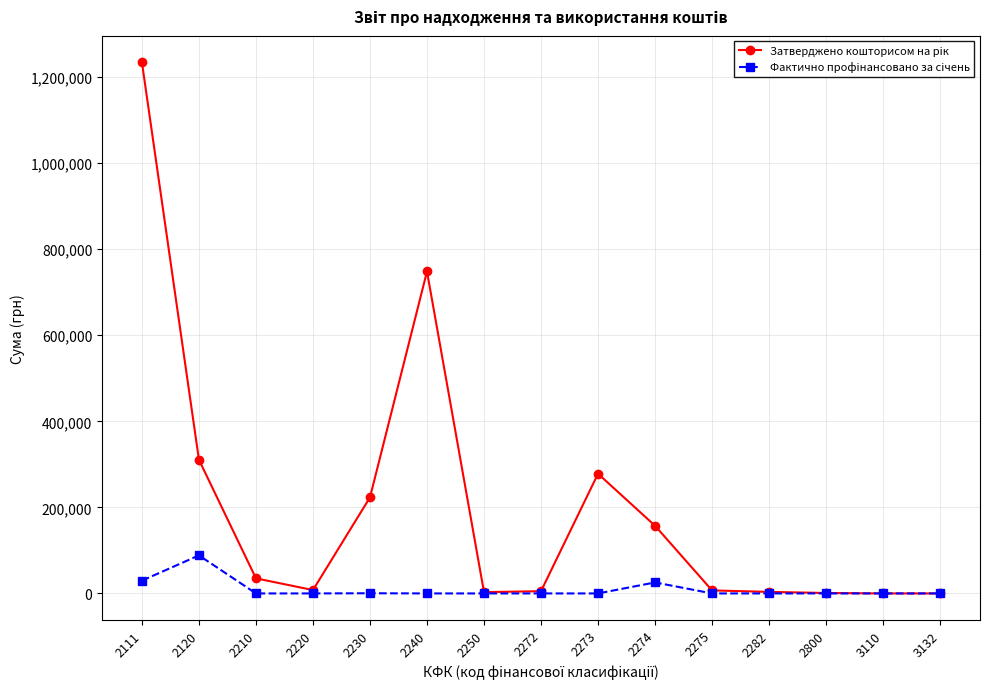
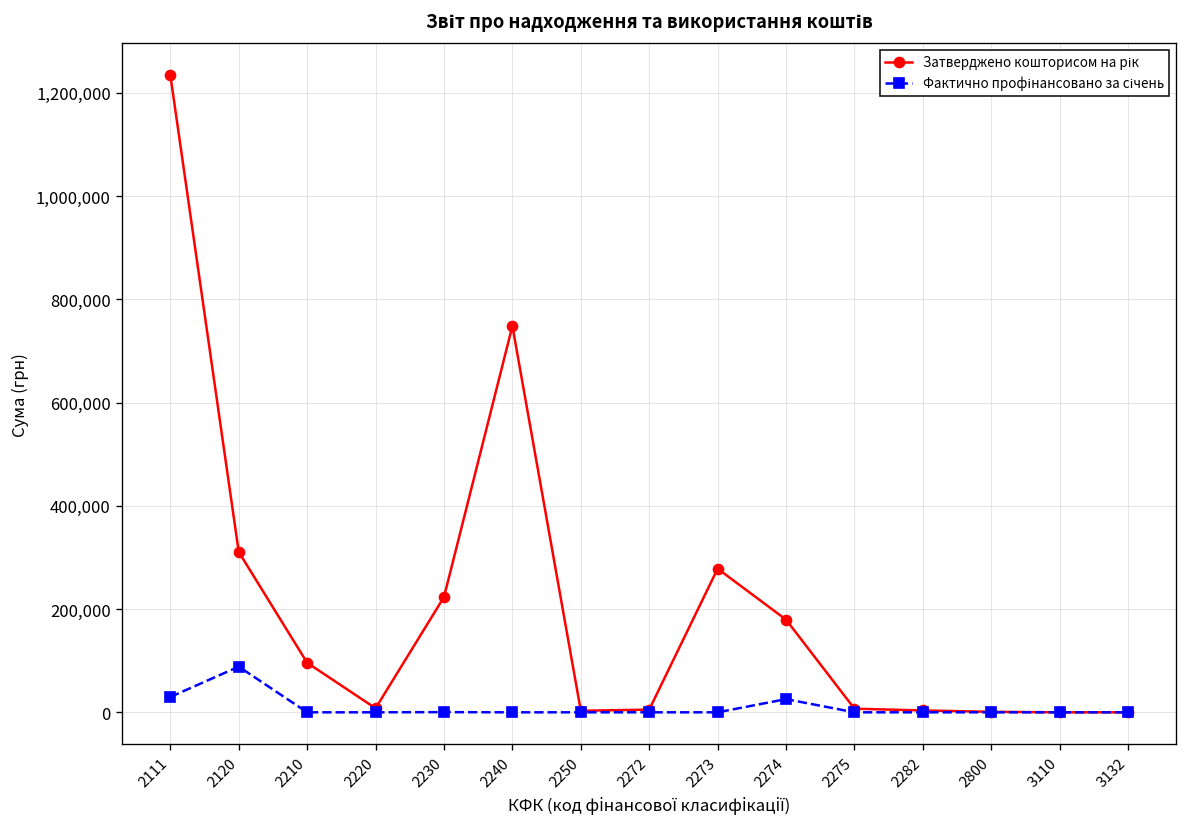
  {
    "Затверджено кошторисом на рік": {
      "2111": "1,230,000",
      "2120": "310,000",
-     "2210": "40,000",
+     "2210": "100,000",
      "2220": "10,000",
      "2230": "220,000",
      "2240": "750,000",
      "2273": "280,000",
-     "2274": "160,000",
+     "2274": "180,000",
      "2275": "10,000"
    },
    "Фактично профінансовано за січень": {
      "2111": "30,000",
      "2120": "90,000",
      "2210": "0",
      "2220": "0",
      "2230": "0",
      "2240": "0",
      "2273": "0",
      "2274": "30,000",
      "2275": "0"
    }
  }
